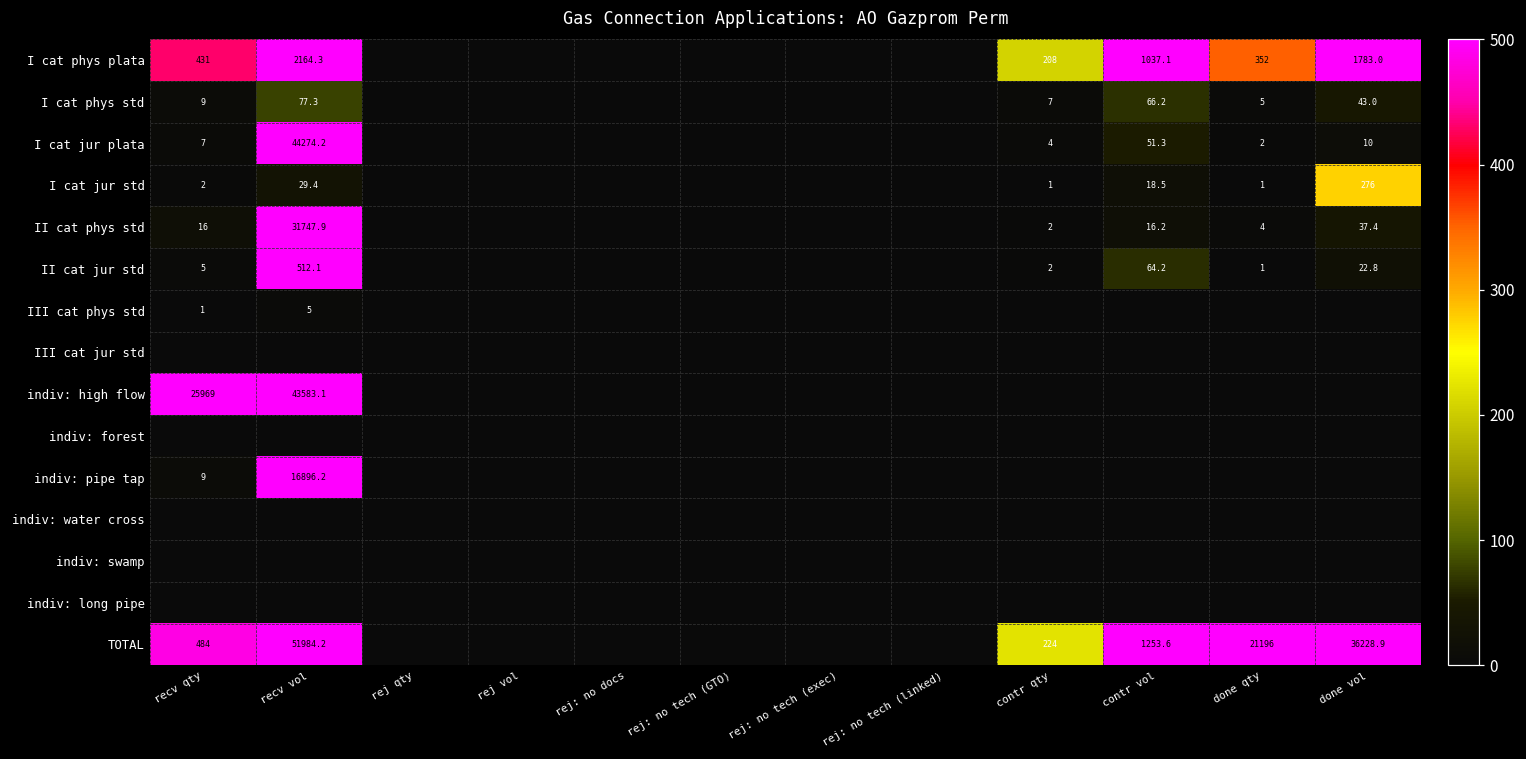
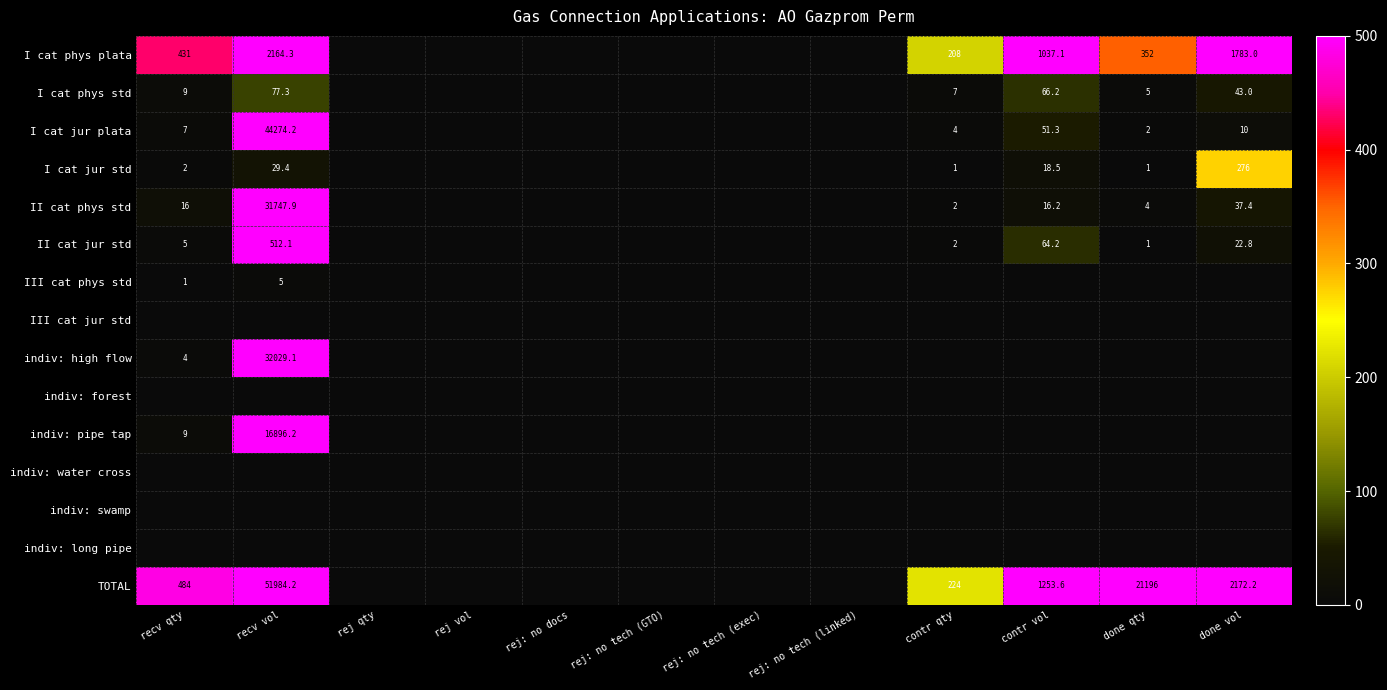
  {
    "I cat phys plata": {
      "recv qty": 431,
      "recv vol": 2164.3,
      "contr qty": 208,
      "contr vol": 1037.1,
      "done qty": 352,
      "done vol": 1783.0
    },
    "I cat phys std": {
      "recv qty": 9,
      "recv vol": 77.3,
      "contr qty": 7,
      "contr vol": 66.2,
      "done qty": 5,
      "done vol": 43.0
    },
    "I cat jur plata": {
      "recv qty": 7,
      "recv vol": 44274.2,
      "contr qty": 4,
      "contr vol": 51.3,
      "done qty": 2,
      "done vol": 10
    },
    "I cat jur std": {
      "recv qty": 2,
      "recv vol": 29.4,
      "contr qty": 1,
      "contr vol": 18.5,
      "done qty": 1,
      "done vol": 276
    },
    "II cat phys std": {
      "recv qty": 16,
      "recv vol": 31747.9,
      "contr qty": 2,
      "contr vol": 16.2,
      "done qty": 4,
      "done vol": 37.4
    },
    "II cat jur std": {
      "recv qty": 5,
      "recv vol": 512.1,
      "contr qty": 2,
      "contr vol": 64.2,
      "done qty": 1,
      "done vol": 22.8
    },
    "III cat phys std": {
      "recv qty": 1,
      "recv vol": 5
    },
    "indiv: high flow": {
-     "recv qty": 25969,
-     "recv vol": 43583.1
+     "recv qty": 4,
+     "recv vol": 32029.1
    },
    "indiv: pipe tap": {
      "recv qty": 9,
      "recv vol": 16896.2
    },
    "TOTAL": {
      "recv qty": 484,
      "recv vol": 51984.2,
      "contr qty": 224,
      "contr vol": 1253.6,
      "done qty": 21196,
-     "done vol": 36228.9
+     "done vol": 2172.2
    }
  }
